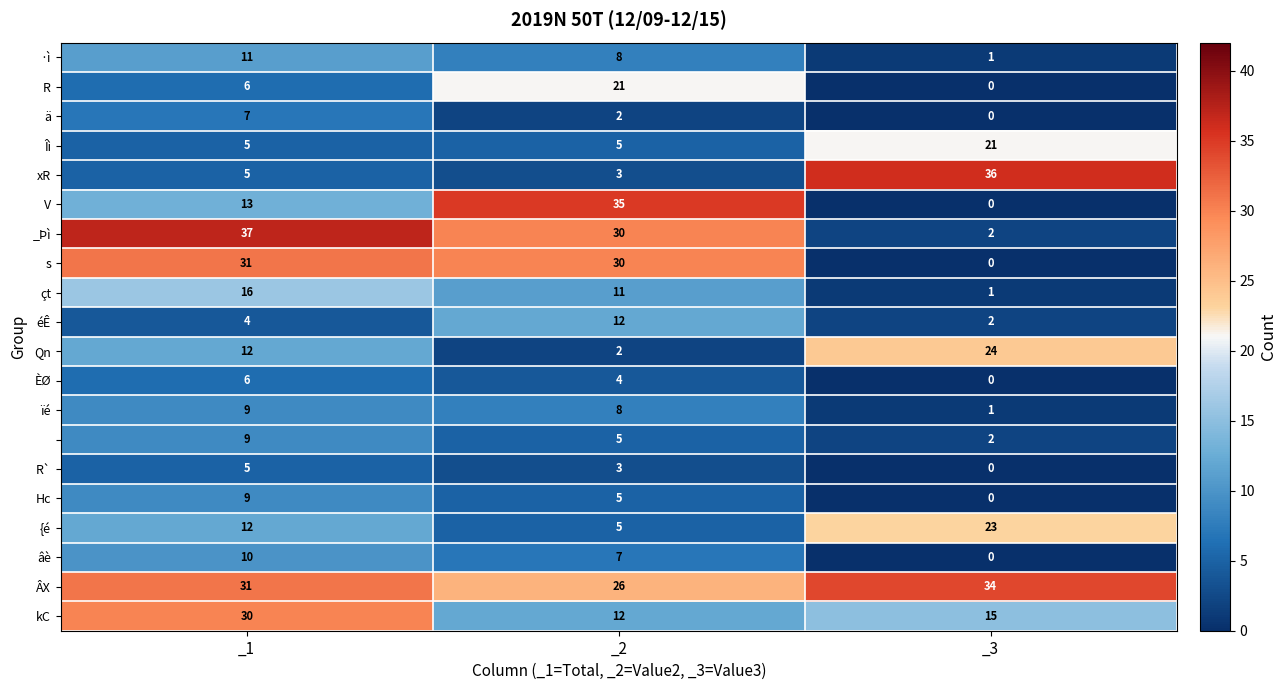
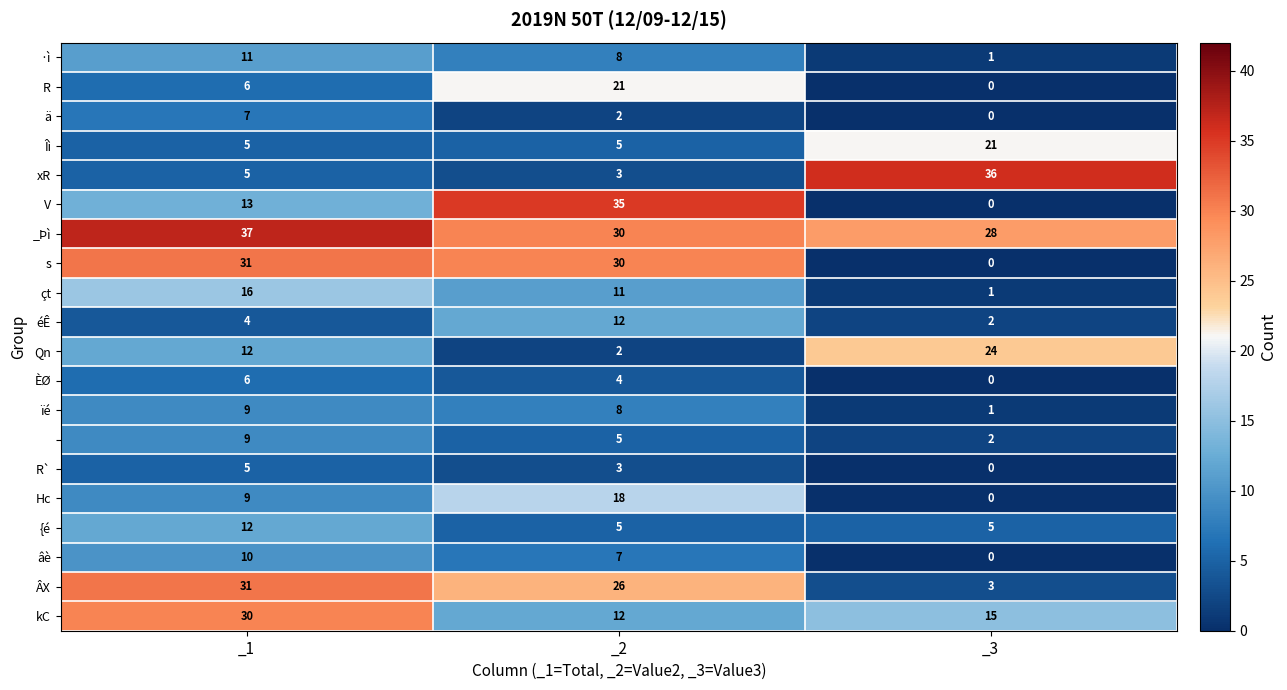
  {
    "·ì": {
      "_1": 11,
      "_2": 8,
      "_3": 1
    },
    "R": {
      "_1": 6,
      "_2": 21,
      "_3": 0
    },
    "ä": {
      "_1": 7,
      "_2": 2,
      "_3": 0
    },
    "Îì": {
      "_1": 5,
      "_2": 5,
      "_3": 21
    },
    "xR": {
      "_1": 5,
      "_2": 3,
      "_3": 36
    },
    "V": {
      "_1": 13,
      "_2": 35,
      "_3": 0
    },
    "_Þì": {
      "_1": 37,
      "_2": 30,
-     "_3": 2
+     "_3": 28
    },
    "s": {
      "_1": 31,
      "_2": 30,
      "_3": 0
    },
    "çt": {
      "_1": 16,
      "_2": 11,
      "_3": 1
    },
    "éÊ": {
      "_1": 4,
      "_2": 12,
      "_3": 2
    },
    "Qn": {
      "_1": 12,
      "_2": 2,
      "_3": 24
    },
    "ÈØ": {
      "_1": 6,
      "_2": 4,
      "_3": 0
    },
    "ïé": {
      "_1": 9,
      "_2": 8,
      "_3": 1
    },
    "R`": {
      "_1": 5,
      "_2": 3,
      "_3": 0
    },
    "Hc": {
      "_1": 9,
-     "_2": 5,
+     "_2": 18,
      "_3": 0
    },
    "{é": {
      "_1": 12,
      "_2": 5,
-     "_3": 23
+     "_3": 5
    },
    "âè": {
      "_1": 10,
      "_2": 7,
      "_3": 0
    },
    "ÂX": {
      "_1": 31,
      "_2": 26,
-     "_3": 34
+     "_3": 3
    },
    "kC": {
      "_1": 30,
      "_2": 12,
      "_3": 15
    }
  }
